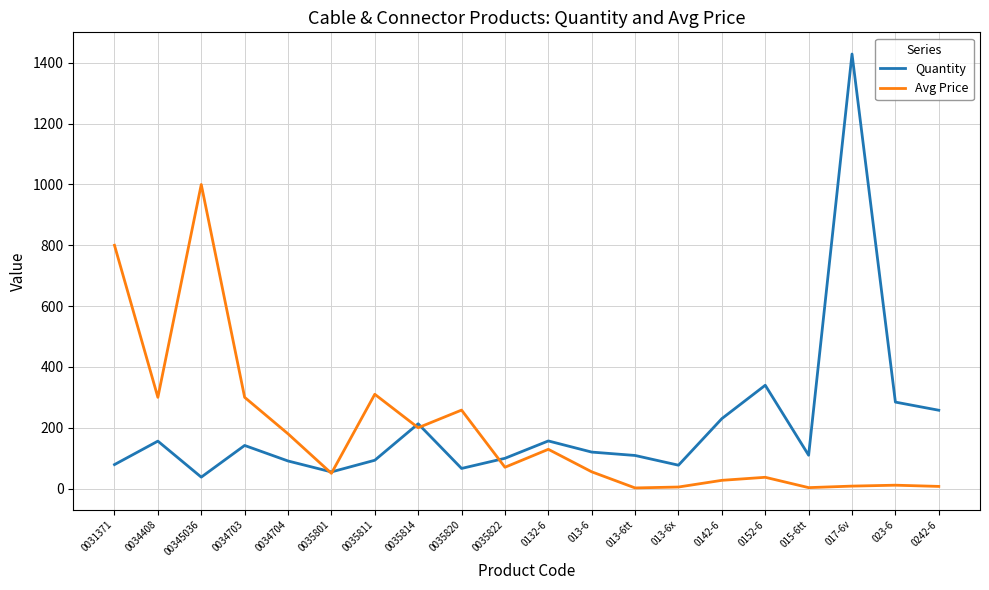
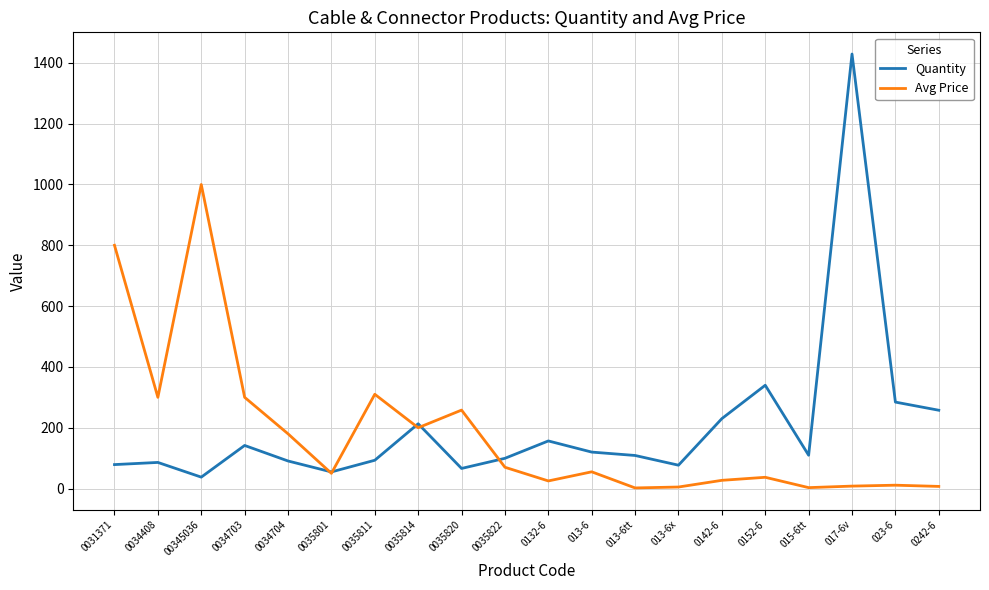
  {
    "Quantity": {
      "0031371": 80,
-     "0034408": 160,
+     "0034408": 90,
      "00345036": 40,
      "0034703": 140,
      "0034704": 90,
      "0035811": 90,
      "0035814": 210,
      "0035820": 70,
      "0035822": 100,
      "0132-6": 160,
      "013-6": 120,
      "013-6tt": 110,
      "013-6x": 80,
      "0142-6": 230,
      "0152-6": 340,
      "015-6tt": 110,
      "017-6v": 1430,
      "023-6": 280,
      "0242-6": 260
    },
    "Avg Price": {
      "0031371": 800,
      "0034408": 300,
      "00345036": 1000,
      "0034703": 300,
      "0034704": 180,
      "0035811": 310,
      "0035814": 200,
      "0035820": 260,
      "0035822": 70,
-     "0132-6": 130,
+     "0132-6": 30,
      "013-6": 60,
      "013-6tt": 0,
      "013-6x": 10,
      "0142-6": 30,
      "0152-6": 40,
      "015-6tt": 0,
      "017-6v": 10,
      "023-6": 10,
      "0242-6": 10
    }
  }
